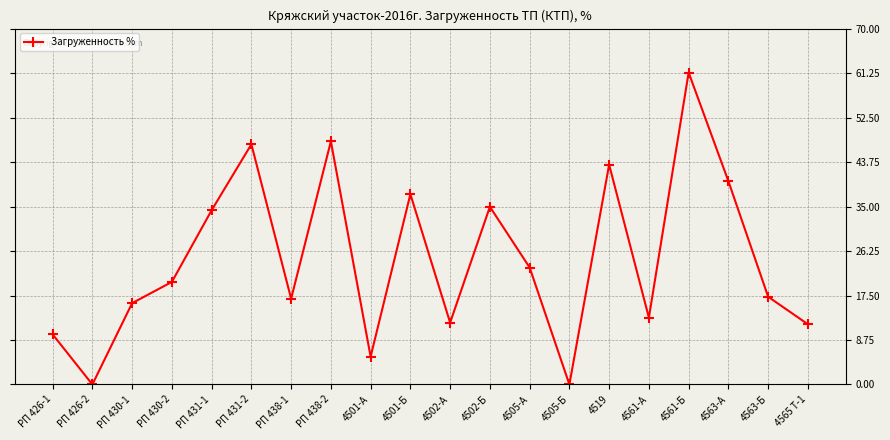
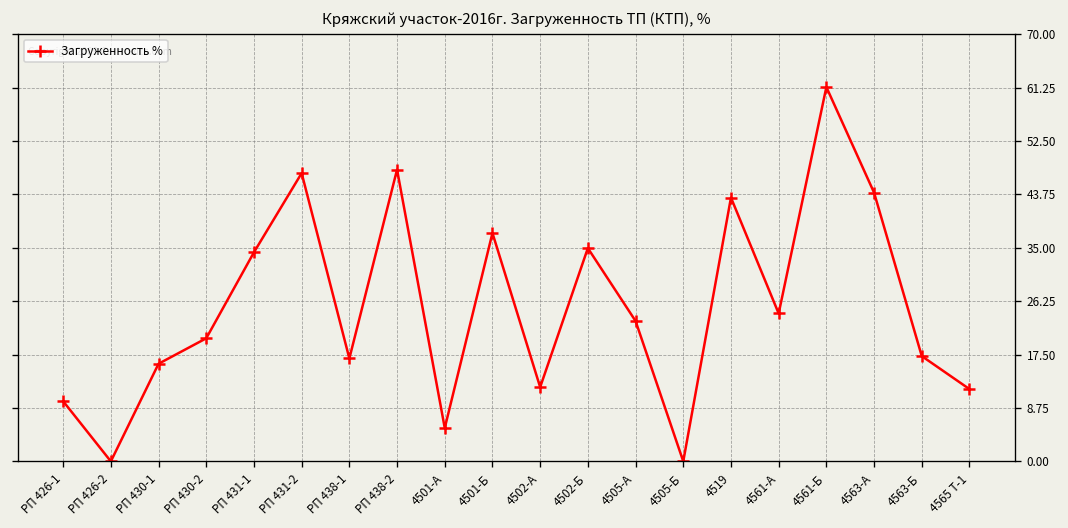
  {
    "РП 426-1": 10,
    "РП 426-2": 0,
    "РП 430-1": 16,
    "РП 430-2": 20,
    "РП 431-1": 34,
    "РП 431-2": 47,
    "РП 438-1": 17,
    "РП 438-2": 48,
    "4501-А": 5,
    "4501-Б": 37,
    "4502-А": 12,
    "4502-Б": 35,
    "4505-А": 23,
    "4505-Б": 0,
    "4519": 43,
-   "4561-А": 13,
+   "4561-А": 24,
    "4561-Б": 61,
-   "4563-А": 40,
+   "4563-А": 44,
    "4563-Б": 17,
    "4565 Т-1": 12
  }
